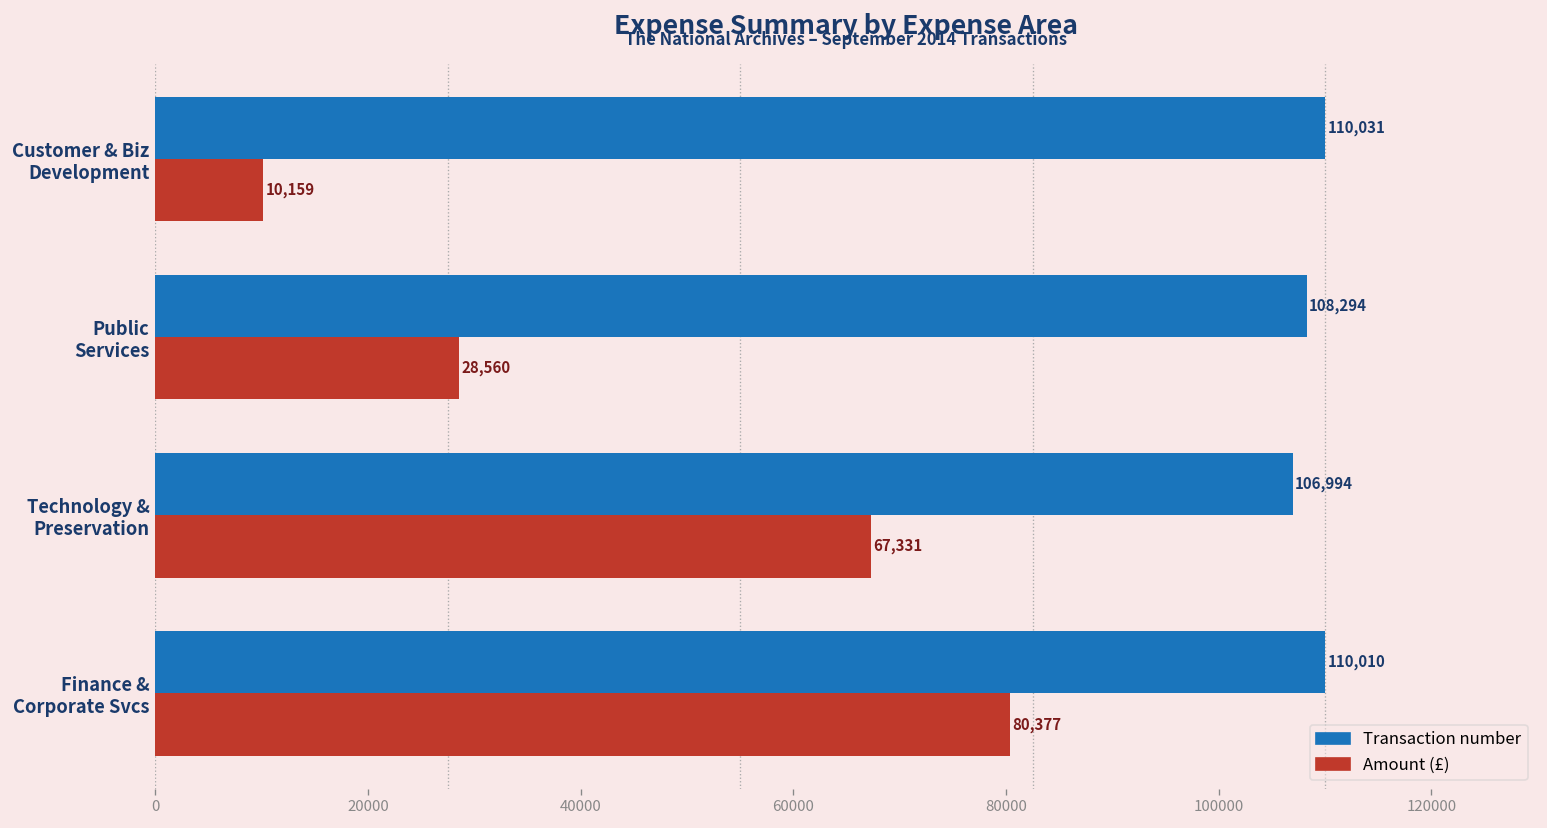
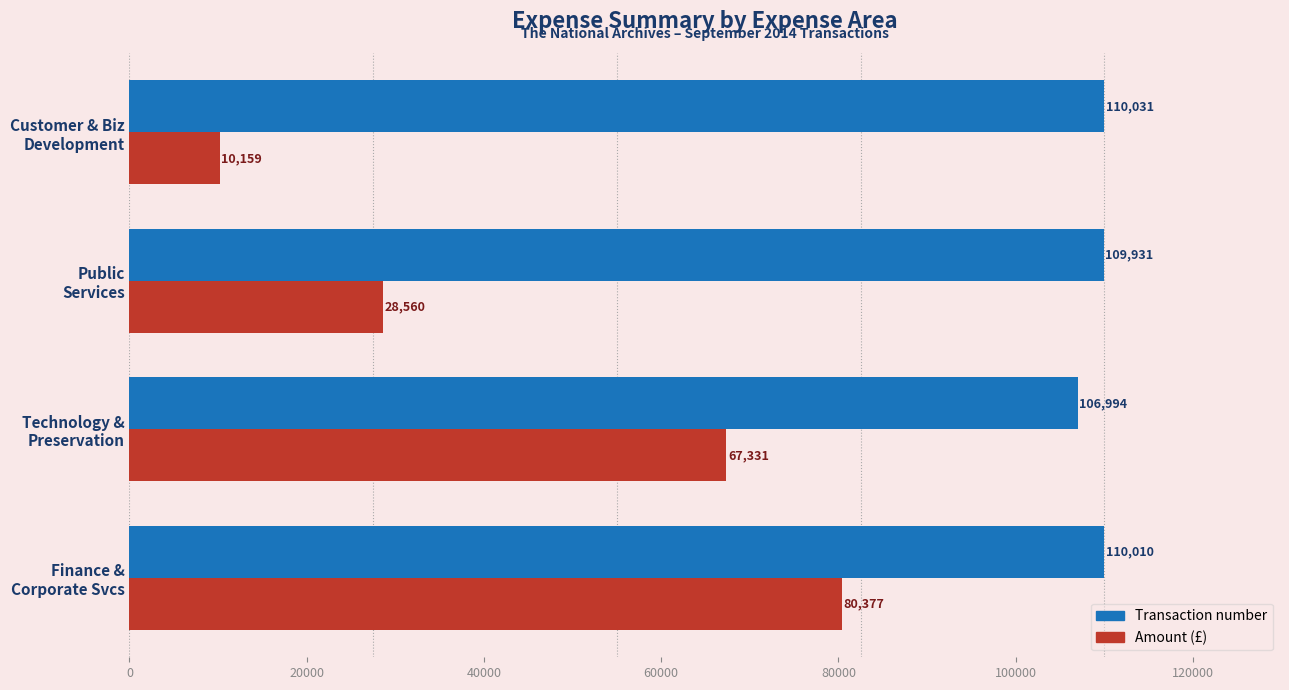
  {
    "Transaction number": {
      "Customer & Biz Development": "110,031",
-     "Public Services": "108,294",
+     "Public Services": "109,931",
      "Technology & Preservation": "106,994",
      "Finance & Corporate Svcs": "110,010"
    }
  }
